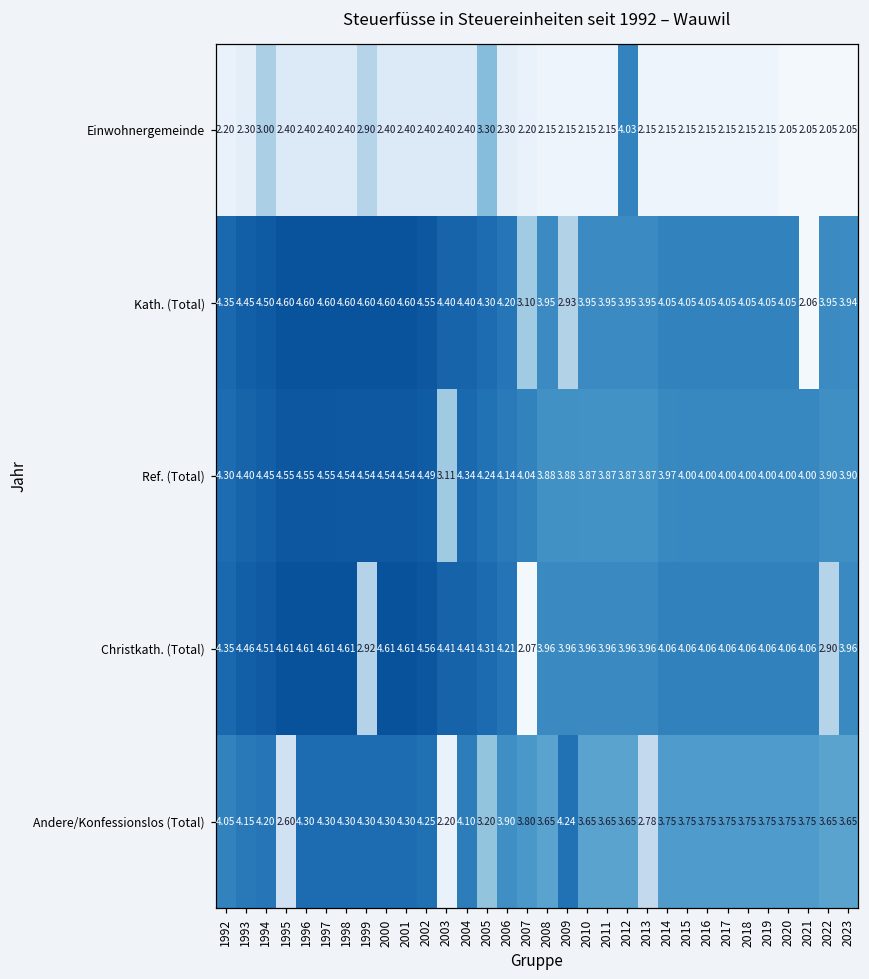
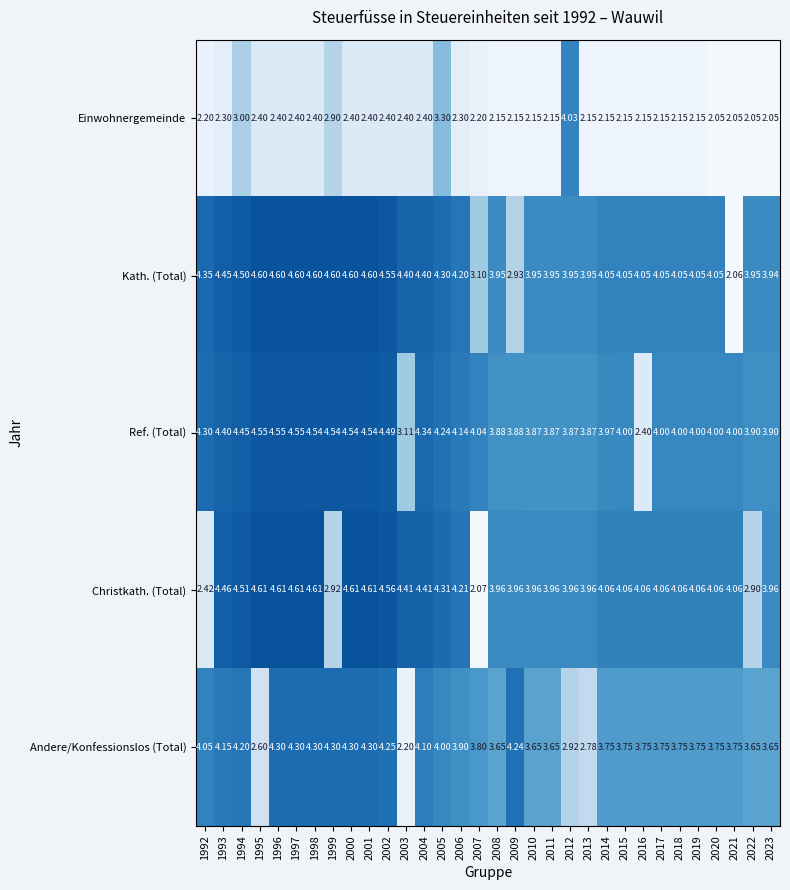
  {
    "Einwohnergemeinde": {
      "1992": 2.20,
      "1993": 2.30,
      "1994": 3.00,
      "1995": 2.40,
      "1996": 2.40,
      "1997": 2.40,
      "1998": 2.40,
      "1999": 2.90,
      "2000": 2.40,
      "2001": 2.40,
      "2002": 2.40,
      "2003": 2.40,
      "2004": 2.40,
      "2005": 3.30,
      "2006": 2.30,
      "2007": 2.20,
      "2008": 2.15,
      "2009": 2.15,
      "2010": 2.15,
      "2011": 2.15,
      "2012": 4.03,
      "2013": 2.15,
      "2014": 2.15,
      "2015": 2.15,
      "2016": 2.15,
      "2017": 2.15,
      "2018": 2.15,
      "2019": 2.15,
      "2020": 2.05,
      "2021": 2.05,
      "2022": 2.05,
      "2023": 2.05
    },
    "Kath. (Total)": {
      "1992": 4.35,
      "1993": 4.45,
      "1994": 4.50,
      "1995": 4.60,
      "1996": 4.60,
      "1997": 4.60,
      "1998": 4.60,
      "1999": 4.60,
      "2000": 4.60,
      "2001": 4.60,
      "2002": 4.55,
      "2003": 4.40,
      "2004": 4.40,
      "2005": 4.30,
      "2006": 4.20,
      "2007": 3.10,
      "2008": 3.95,
      "2009": 2.93,
      "2010": 3.95,
      "2011": 3.95,
      "2012": 3.95,
      "2013": 3.95,
      "2014": 4.05,
      "2015": 4.05,
      "2016": 4.05,
      "2017": 4.05,
      "2018": 4.05,
      "2019": 4.05,
      "2020": 4.05,
      "2021": 2.06,
      "2022": 3.95,
      "2023": 3.94
    },
    "Ref. (Total)": {
      "1992": 4.30,
      "1993": 4.40,
      "1994": 4.45,
      "1995": 4.55,
      "1996": 4.55,
      "1997": 4.55,
      "1998": 4.54,
      "1999": 4.54,
      "2000": 4.54,
      "2001": 4.54,
      "2002": 4.49,
      "2003": 3.11,
      "2004": 4.34,
      "2005": 4.24,
      "2006": 4.14,
      "2007": 4.04,
      "2008": 3.88,
      "2009": 3.88,
      "2010": 3.87,
      "2011": 3.87,
      "2012": 3.87,
      "2013": 3.87,
      "2014": 3.97,
      "2015": 4.00,
-     "2016": 4.00,
+     "2016": 2.40,
      "2017": 4.00,
      "2018": 4.00,
      "2019": 4.00,
      "2020": 4.00,
      "2021": 4.00,
      "2022": 3.90,
      "2023": 3.90
    },
    "Christkath. (Total)": {
-     "1992": 4.35,
+     "1992": 2.42,
      "1993": 4.46,
      "1994": 4.51,
      "1995": 4.61,
      "1996": 4.61,
      "1997": 4.61,
      "1998": 4.61,
      "1999": 2.92,
      "2000": 4.61,
      "2001": 4.61,
      "2002": 4.56,
      "2003": 4.41,
      "2004": 4.41,
      "2005": 4.31,
      "2006": 4.21,
      "2007": 2.07,
      "2008": 3.96,
      "2009": 3.96,
      "2010": 3.96,
      "2011": 3.96,
      "2012": 3.96,
      "2013": 3.96,
      "2014": 4.06,
      "2015": 4.06,
      "2016": 4.06,
      "2017": 4.06,
      "2018": 4.06,
      "2019": 4.06,
      "2020": 4.06,
      "2021": 4.06,
      "2022": 2.90,
      "2023": 3.96
    },
    "Andere/Konfessionslos (Total)": {
      "1992": 4.05,
      "1993": 4.15,
      "1994": 4.20,
      "1995": 2.60,
      "1996": 4.30,
      "1997": 4.30,
      "1998": 4.30,
      "1999": 4.30,
      "2000": 4.30,
      "2001": 4.30,
      "2002": 4.25,
      "2003": 2.20,
      "2004": 4.10,
-     "2005": 3.20,
+     "2005": 4.00,
      "2006": 3.90,
      "2007": 3.80,
      "2008": 3.65,
      "2009": 4.24,
      "2010": 3.65,
      "2011": 3.65,
-     "2012": 3.65,
+     "2012": 2.92,
      "2013": 2.78,
      "2014": 3.75,
      "2015": 3.75,
      "2016": 3.75,
      "2017": 3.75,
      "2018": 3.75,
      "2019": 3.75,
      "2020": 3.75,
      "2021": 3.75,
      "2022": 3.65,
      "2023": 3.65
    }
  }
